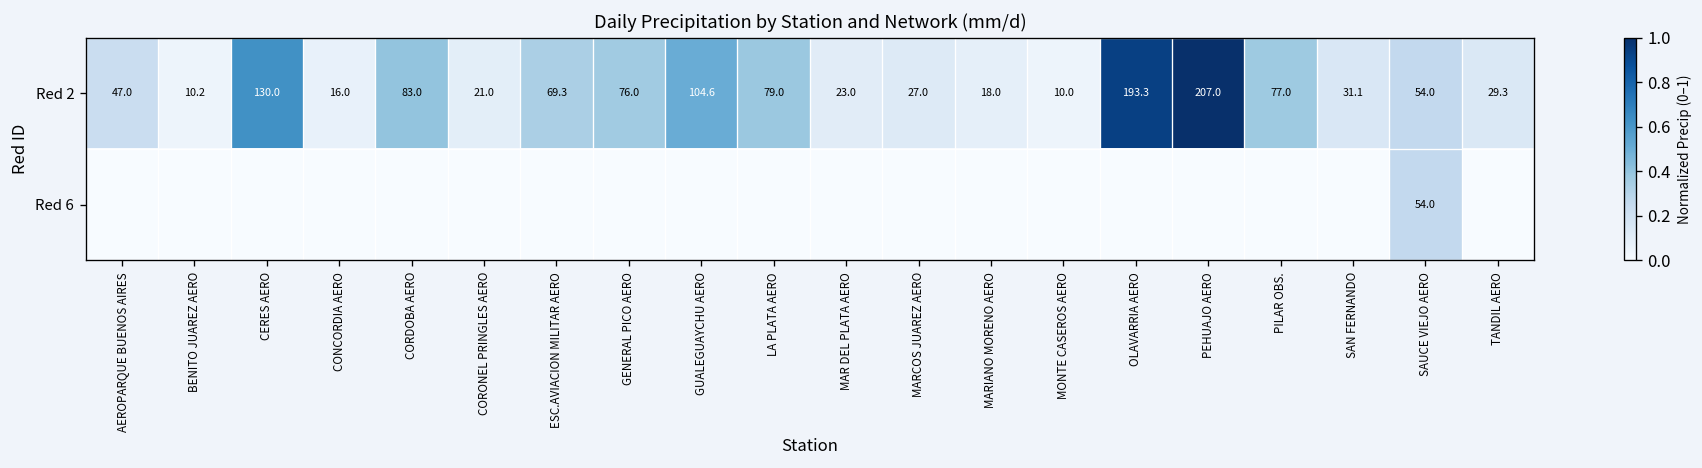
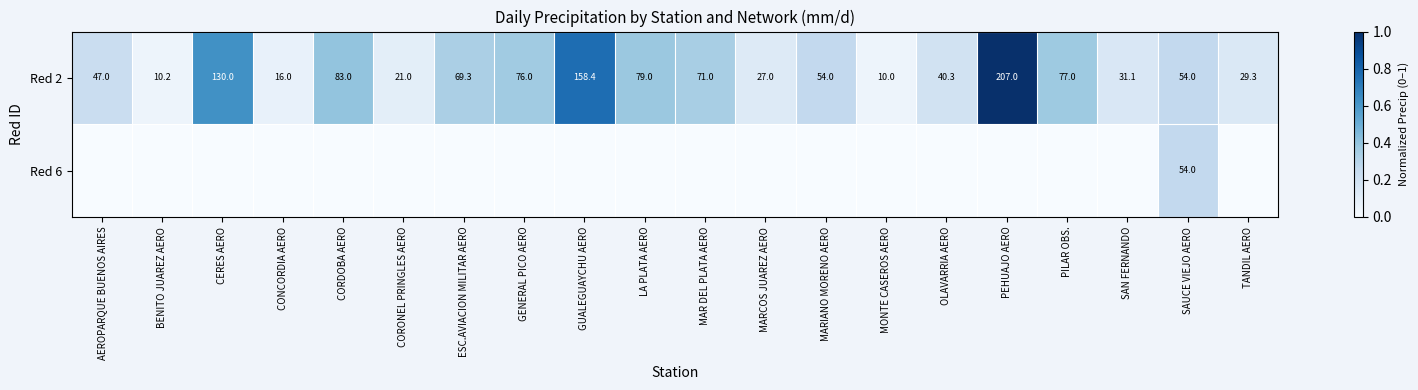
  {
    "Red 2": {
      "AEROPARQUE BUENOS AIRES": 47.0,
      "BENITO JUAREZ AERO": 10.2,
      "CERES AERO": 130.0,
      "CONCORDIA AERO": 16.0,
      "CORDOBA AERO": 83.0,
      "CORONEL PRINGLES AERO": 21.0,
      "ESC.AVIACION MILITAR AERO": 69.3,
      "GENERAL PICO AERO": 76.0,
-     "GUALEGUAYCHU AERO": 104.6,
+     "GUALEGUAYCHU AERO": 158.4,
      "LA PLATA AERO": 79.0,
-     "MAR DEL PLATA AERO": 23.0,
+     "MAR DEL PLATA AERO": 71.0,
      "MARCOS JUAREZ AERO": 27.0,
-     "MARIANO MORENO AERO": 18.0,
+     "MARIANO MORENO AERO": 54.0,
      "MONTE CASEROS AERO": 10.0,
-     "OLAVARRIA AERO": 193.3,
+     "OLAVARRIA AERO": 40.3,
      "PEHUAJO AERO": 207.0,
      "PILAR OBS.": 77.0,
      "SAN FERNANDO": 31.1,
      "SAUCE VIEJO AERO": 54.0,
      "TANDIL AERO": 29.3
    },
    "Red 6": {
      "SAUCE VIEJO AERO": 54.0
    }
  }
